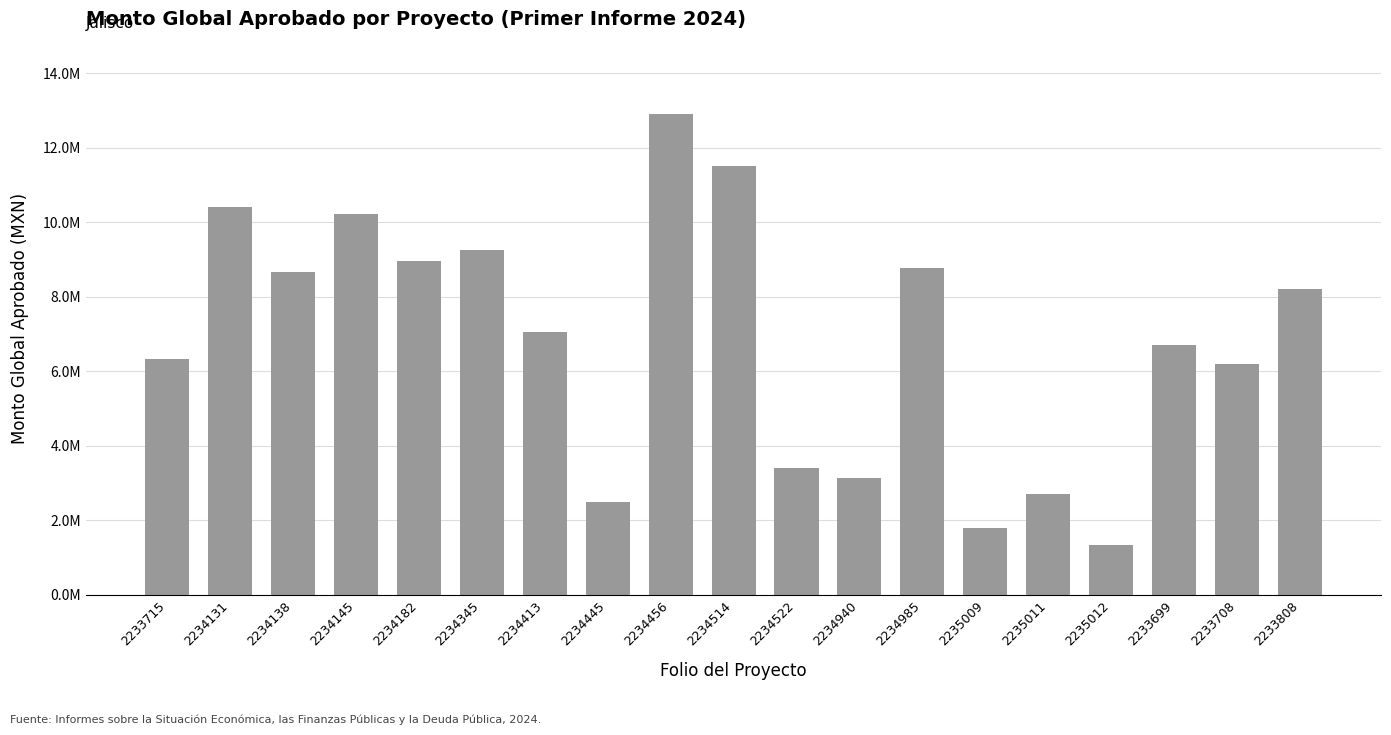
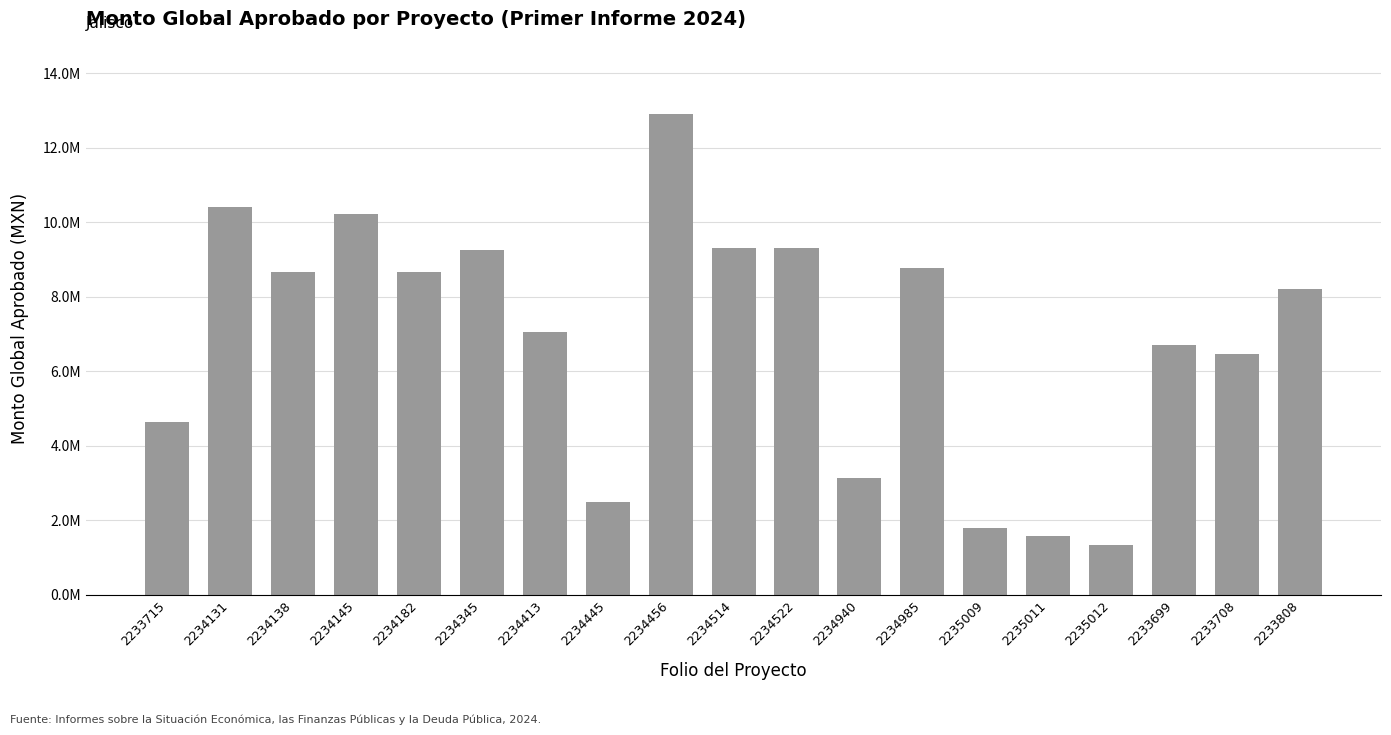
  {
-   "2233715": 6300000,
+   "2233715": 4700000,
    "2234131": 10400000,
    "2234138": 8700000,
    "2234145": 10200000,
-   "2234182": 9000000,
+   "2234182": 8700000,
    "2234345": 9300000,
    "2234413": 7100000,
    "2234445": 2500000,
    "2234456": 12900000,
-   "2234514": 11500000,
-   "2234522": 3400000,
+   "2234514": 9300000,
+   "2234522": 9300000,
    "2234940": 3100000,
    "2234985": 8800000,
    "2235009": 1800000,
-   "2235011": 2700000,
+   "2235011": 1600000,
    "2235012": 1300000,
    "2233699": 6700000,
-   "2233708": 6200000,
+   "2233708": 6500000,
    "2233808": 8200000
  }
